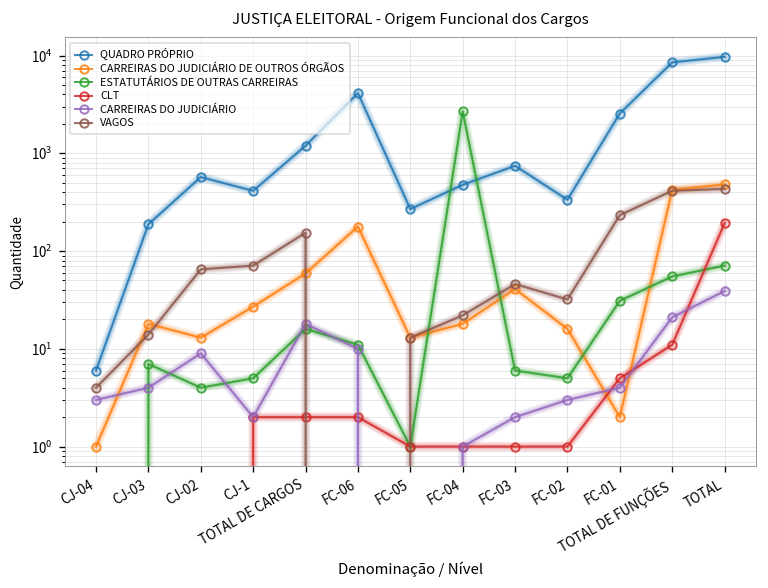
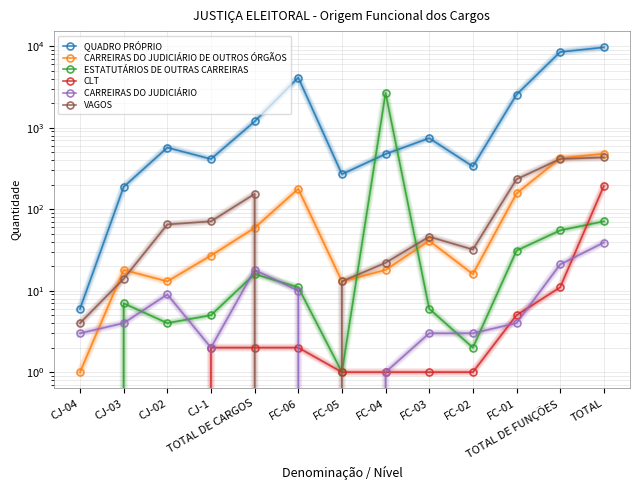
  {
    "QUADRO PRÓPRIO": {
      "CJ-04": 6,
      "CJ-03": 190,
      "CJ-02": 600,
      "CJ-1": 400,
      "TOTAL DE CARGOS": 1200,
      "FC-06": 4000,
      "FC-05": 270,
      "FC-04": 500,
      "FC-03": 700,
      "FC-02": 340,
      "FC-01": 2600,
      "TOTAL DE FUNÇÕES": 9000,
      "TOTAL": 10000
    },
    "CARREIRAS DO JUDICIÁRIO DE OUTROS ÓRGÃOS": {
      "CJ-04": 1,
      "CJ-03": 18,
      "CJ-02": 13,
      "CJ-1": 27,
      "TOTAL DE CARGOS": 60,
      "FC-06": 180,
      "FC-04": 18,
      "FC-03": 40,
      "FC-02": 16,
-     "FC-01": 2,
+     "FC-01": 160,
      "TOTAL": 500
    },
    "ESTATUTÁRIOS DE OUTRAS CARREIRAS": {
      "CJ-03": 7,
      "CJ-02": 4,
      "CJ-1": 5,
      "TOTAL DE CARGOS": 16,
      "FC-06": 11,
      "FC-04": 2700,
      "FC-03": 6,
-     "FC-02": 5,
+     "FC-02": 2,
      "FC-01": 31,
      "TOTAL DE FUNÇÕES": 60,
      "TOTAL": 70
    },
    "CLT": {
      "TOTAL DE CARGOS": 2,
      "FC-06": 2,
      "FC-03": 1,
      "FC-02": 1,
      "FC-01": 5,
      "TOTAL DE FUNÇÕES": 11,
      "TOTAL": 190
    },
    "CARREIRAS DO JUDICIÁRIO": {
      "CJ-04": 3,
      "CJ-03": 4,
      "CJ-02": 9,
      "TOTAL DE CARGOS": 18,
      "FC-06": 10,
-     "FC-03": 2,
+     "FC-03": 3,
      "FC-02": 3,
      "FC-01": 4,
      "TOTAL DE FUNÇÕES": 21,
      "TOTAL": 40
    },
    "VAGOS": {
      "CJ-04": 4,
      "CJ-03": 14,
      "CJ-02": 70,
      "CJ-1": 70,
      "TOTAL DE CARGOS": 150,
      "FC-04": 22,
      "FC-03": 50,
      "FC-02": 32,
      "FC-01": 230,
      "TOTAL": 400
    }
  }
